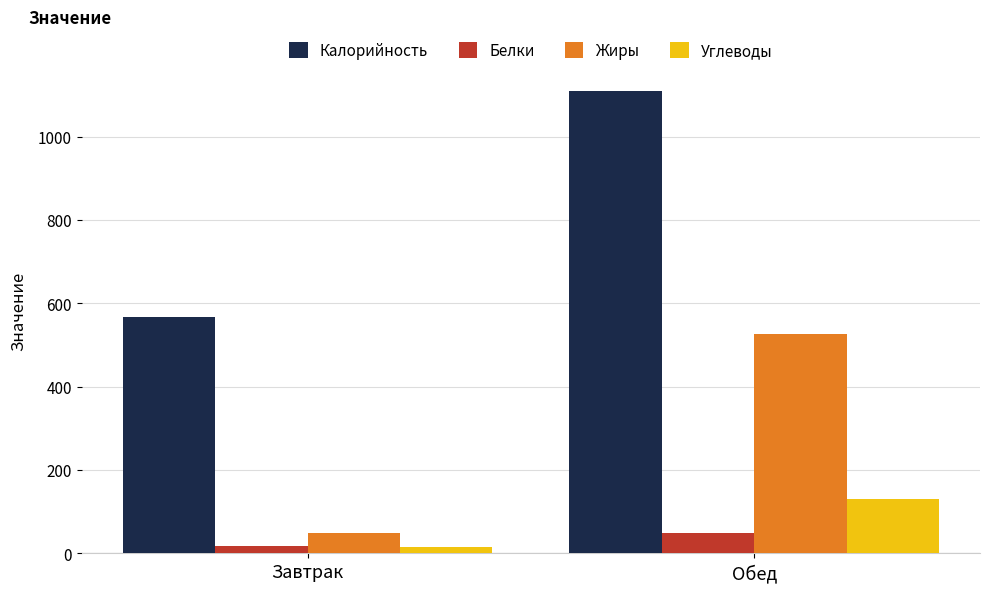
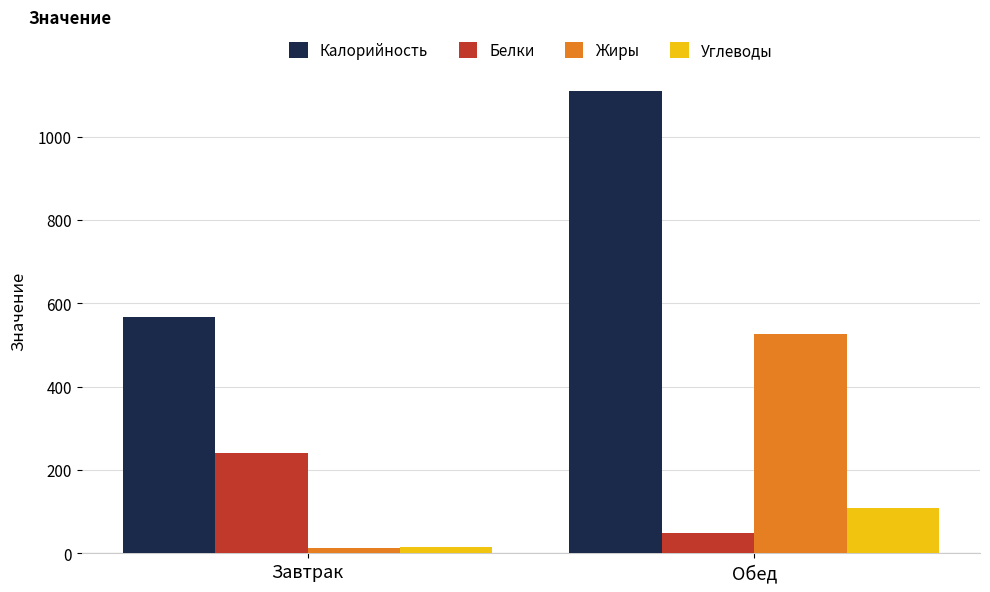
  {
    "Калорийность": {
      "Завтрак": 570,
      "Обед": 1110
    },
    "Белки": {
-     "Завтрак": 20,
+     "Завтрак": 240,
      "Обед": 50
    },
    "Жиры": {
-     "Завтрак": 50,
+     "Завтрак": 10,
      "Обед": 530
    },
    "Углеводы": {
      "Завтрак": 20,
-     "Обед": 130
+     "Обед": 110
    }
  }
